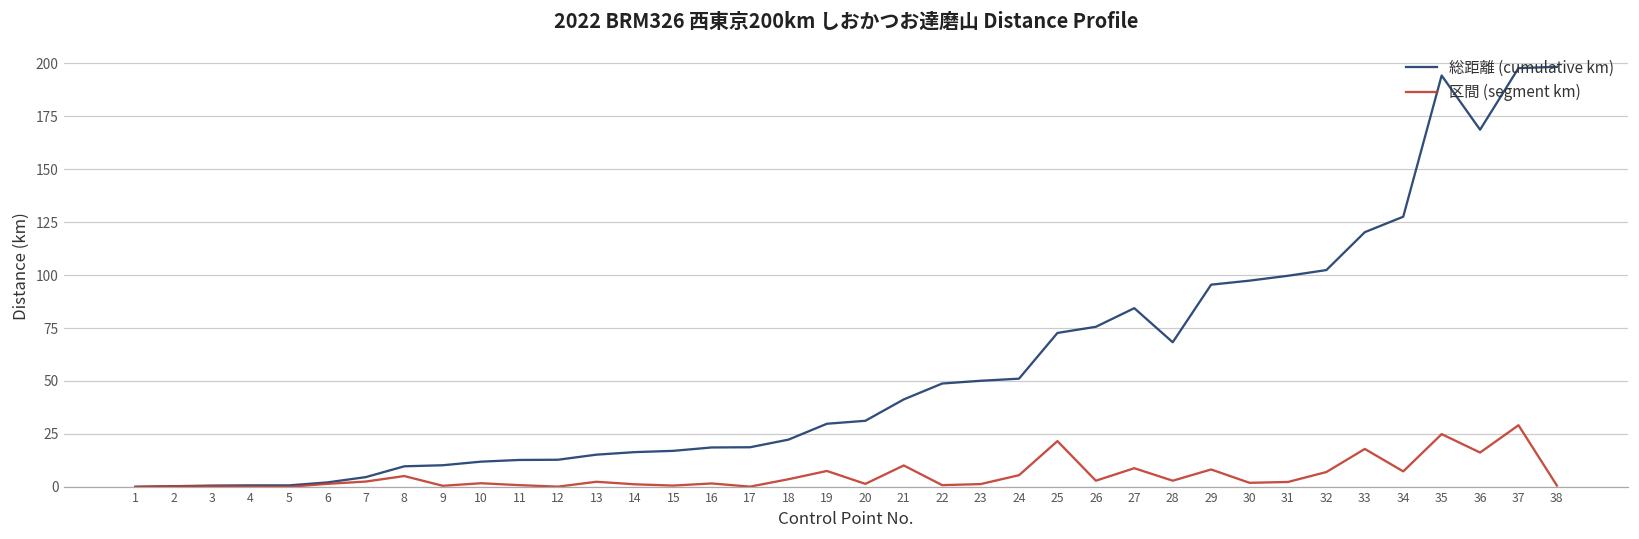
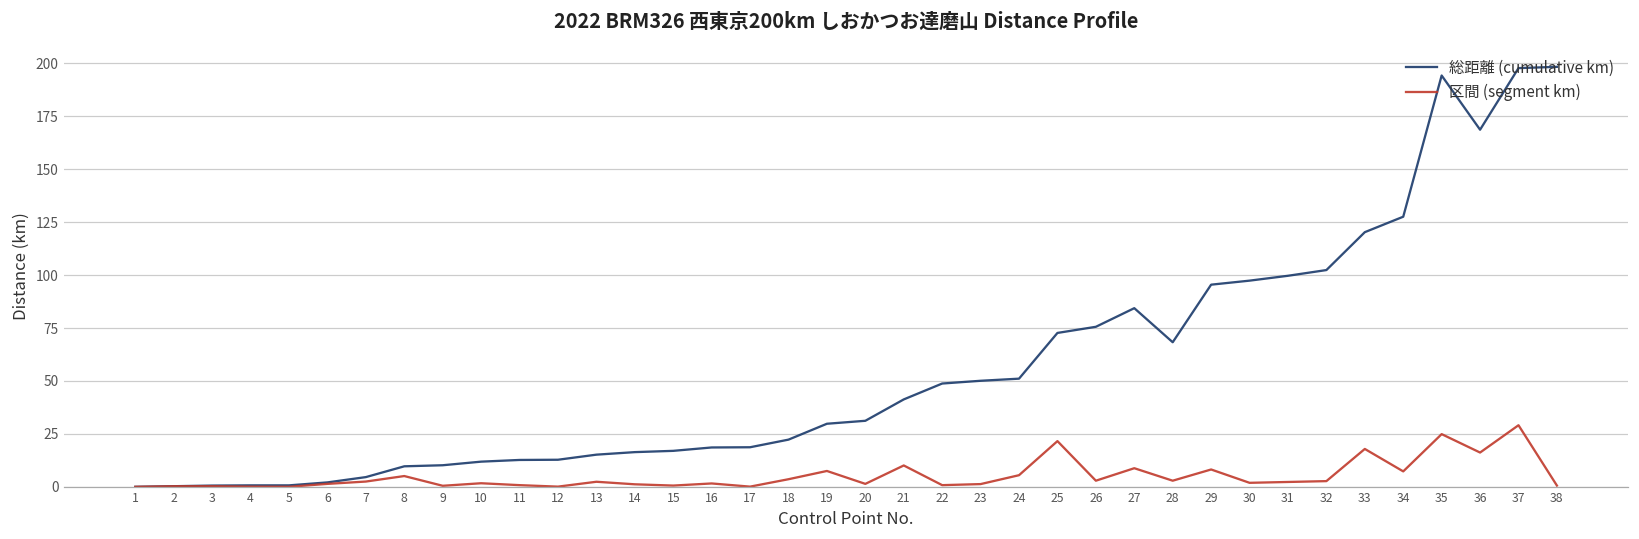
  {
    "総距離 (cumulative km)": {
      "7": 5,
      "8": 10,
      "9": 10,
      "10": 12,
      "11": 13,
      "12": 13,
      "13": 15,
      "14": 16,
      "15": 17,
      "16": 19,
      "17": 19,
      "18": 22,
      "19": 30,
      "20": 31,
      "21": 41,
      "22": 49,
      "23": 50,
      "24": 51,
      "25": 73,
      "26": 76,
      "27": 84,
      "28": 68,
      "29": 96,
      "30": 97,
      "31": 100,
      "32": 102,
      "33": 120,
      "34": 128,
      "35": 194,
      "36": 169,
      "37": 198,
      "38": 198
    },
    "区間 (segment km)": {
      "7": 3,
      "8": 5,
      "9": 1,
      "10": 2,
      "11": 1,
      "12": 0,
      "13": 2,
      "14": 1,
      "15": 1,
      "16": 2,
      "17": 0,
      "18": 4,
      "19": 8,
      "20": 1,
      "21": 10,
      "22": 1,
      "23": 1,
      "24": 6,
      "25": 22,
      "26": 3,
      "27": 9,
      "28": 3,
      "29": 8,
      "30": 2,
      "31": 2,
-     "32": 7,
+     "32": 3,
      "33": 18,
      "34": 7,
      "35": 25,
      "36": 16,
      "37": 29,
      "38": 1
    }
  }
